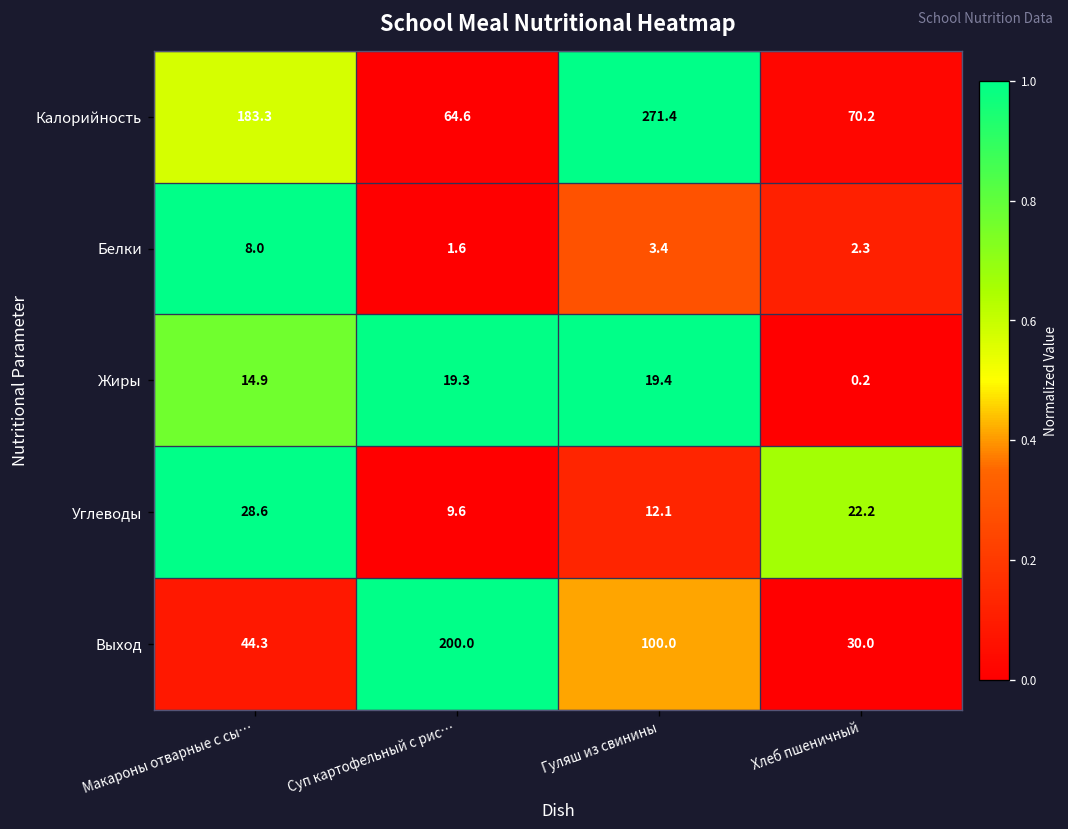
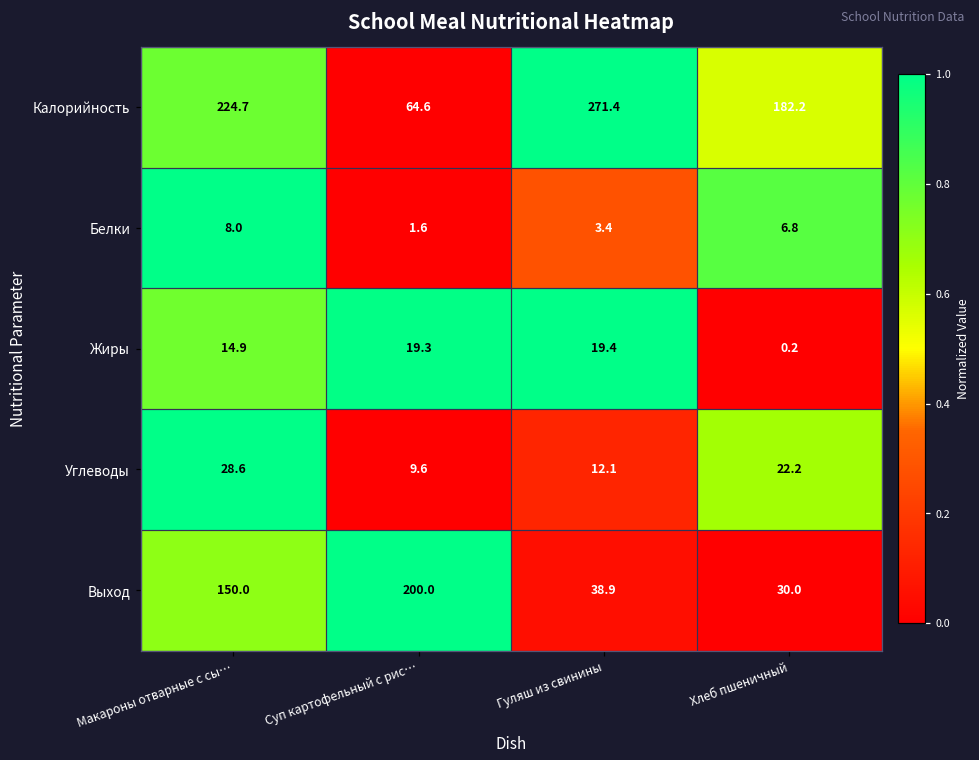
  {
    "Калорийность": {
-     "Макароны отварные с сы…": 183.3,
+     "Макароны отварные с сы…": 224.7,
      "Суп картофельный с рис…": 64.6,
      "Гуляш из свинины": 271.4,
-     "Хлеб пшеничный": 70.2
+     "Хлеб пшеничный": 182.2
    },
    "Белки": {
      "Макароны отварные с сы…": 8.0,
      "Суп картофельный с рис…": 1.6,
      "Гуляш из свинины": 3.4,
-     "Хлеб пшеничный": 2.3
+     "Хлеб пшеничный": 6.8
    },
    "Жиры": {
      "Макароны отварные с сы…": 14.9,
      "Суп картофельный с рис…": 19.3,
      "Гуляш из свинины": 19.4,
      "Хлеб пшеничный": 0.2
    },
    "Углеводы": {
      "Макароны отварные с сы…": 28.6,
      "Суп картофельный с рис…": 9.6,
      "Гуляш из свинины": 12.1,
      "Хлеб пшеничный": 22.2
    },
    "Выход": {
-     "Макароны отварные с сы…": 44.3,
+     "Макароны отварные с сы…": 150.0,
      "Суп картофельный с рис…": 200.0,
-     "Гуляш из свинины": 100.0,
+     "Гуляш из свинины": 38.9,
      "Хлеб пшеничный": 30.0
    }
  }
